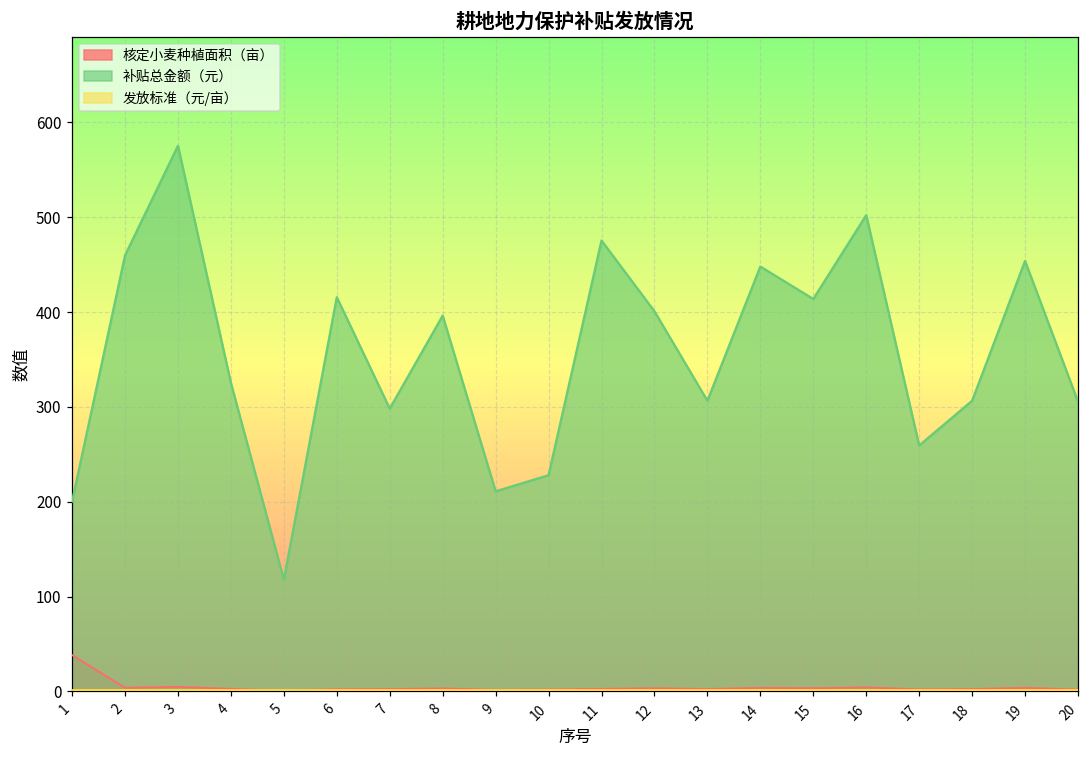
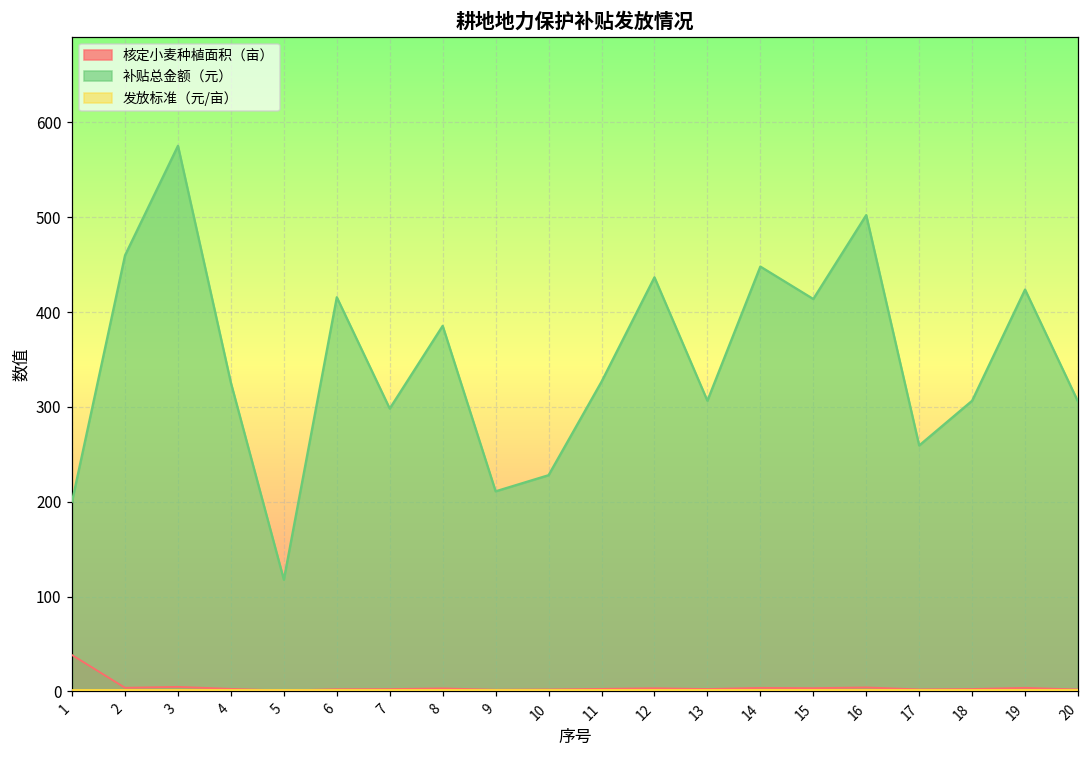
  {
    "核定小麦种植面积（亩）": {
      "1": 40,
      "3": 0,
      "16": 0
    },
    "补贴总金额（元）": {
      "1": 200,
      "2": 460,
      "3": 580,
      "4": 330,
      "5": 120,
      "6": 420,
      "7": 300,
-     "8": 400,
+     "8": 390,
      "9": 210,
      "10": 230,
-     "11": 480,
-     "12": 400,
+     "11": 330,
+     "12": 440,
      "13": 310,
      "14": 450,
      "15": 410,
      "16": 500,
      "17": 260,
      "18": 310,
-     "19": 450,
+     "19": 420,
      "20": 310
    },
    "发放标准（元/亩）": {
      "1": 0,
      "3": 0,
      "16": 0
    }
  }
